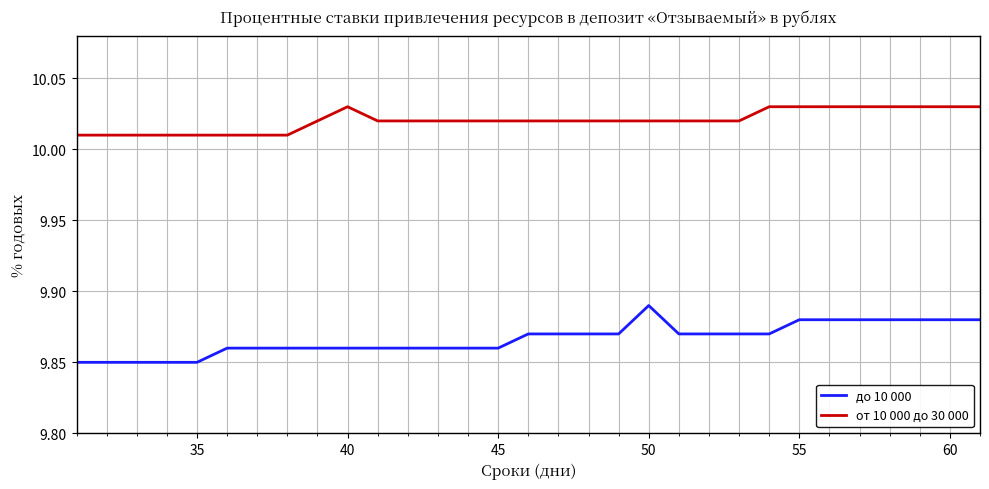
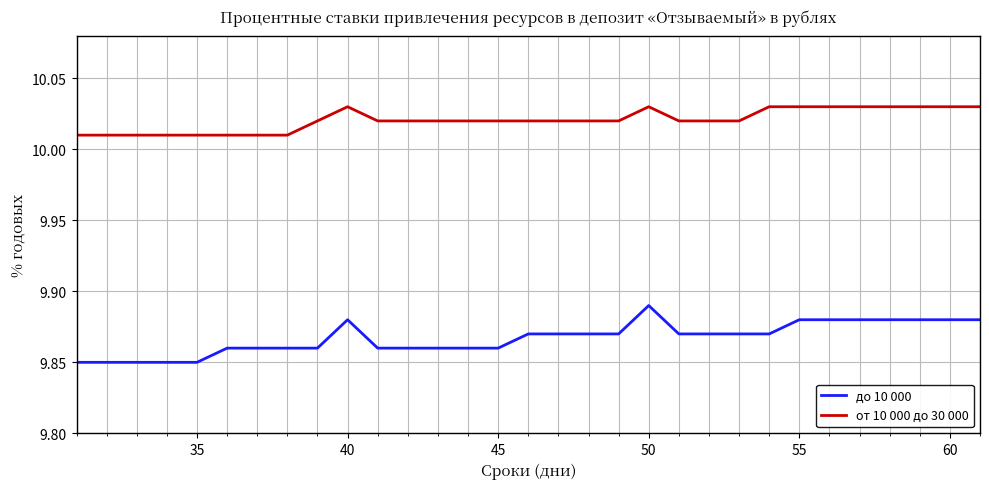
  {
    "до 10 000": {
      "35": 9.85,
-     "40": 9.86,
+     "40": 9.88,
      "45": 9.86,
      "50": 9.89,
      "55": 9.88,
      "60": 9.88
    },
    "от 10 000 до 30 000": {
      "35": 10.01,
      "40": 10.03,
      "45": 10.02,
-     "50": 10.02,
+     "50": 10.03,
      "55": 10.03,
      "60": 10.03
    }
  }
